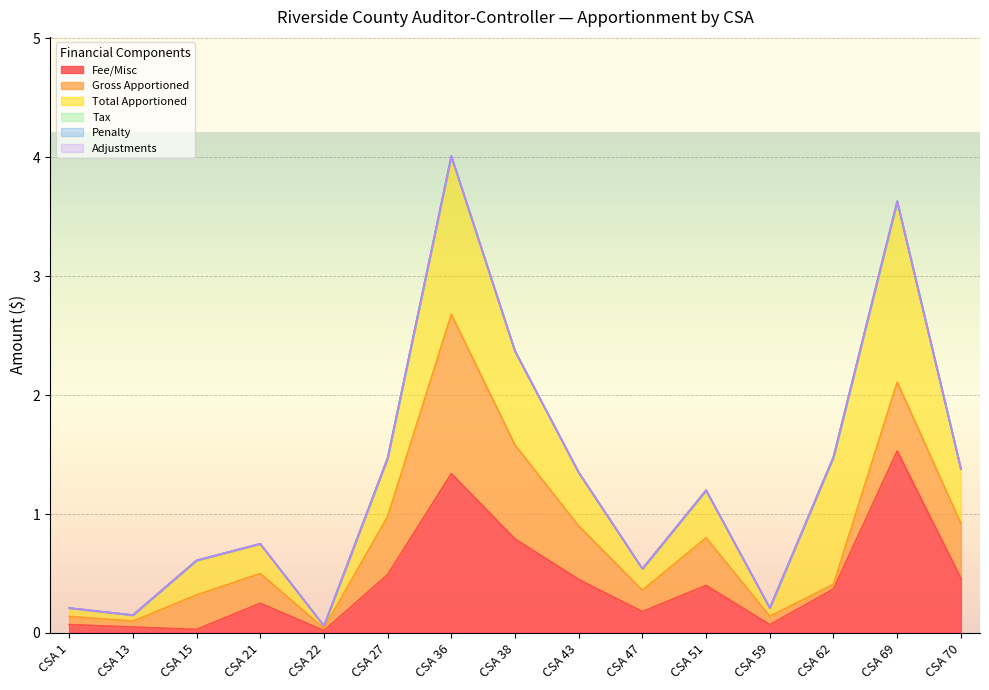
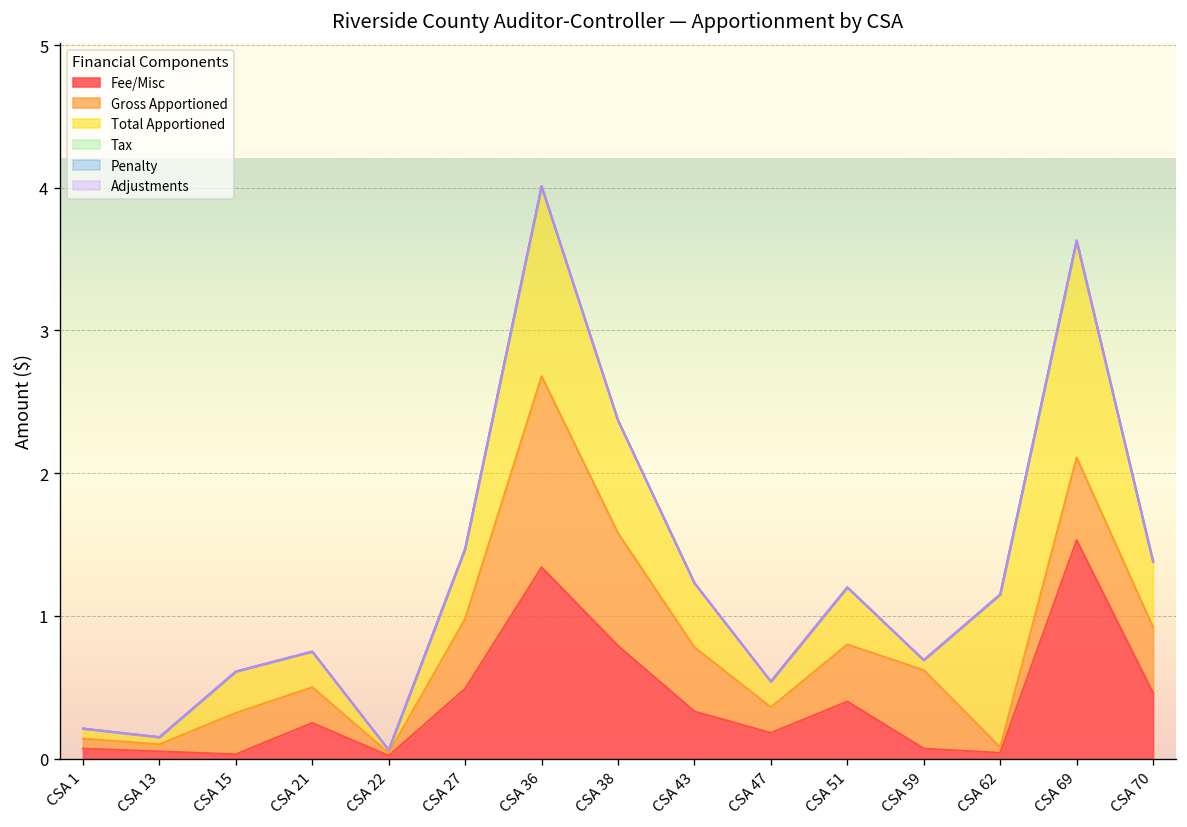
  {
    "Fee/Misc": {
      "CSA 1": 0.07,
      "CSA 13": 0.05,
      "CSA 15": 0.03,
      "CSA 21": 0.25,
      "CSA 27": 0.49,
      "CSA 36": 1.34,
      "CSA 38": 0.79,
-     "CSA 43": 0.45,
+     "CSA 43": 0.33,
      "CSA 47": 0.18,
      "CSA 51": 0.40,
      "CSA 59": 0.07,
-     "CSA 62": 0.37,
+     "CSA 62": 0.04,
      "CSA 69": 1.53,
      "CSA 70": 0.46
    },
    "Gross Apportioned": {
      "CSA 1": 0.07,
      "CSA 13": 0.05,
      "CSA 15": 0.29,
      "CSA 21": 0.25,
      "CSA 27": 0.49,
      "CSA 36": 1.34,
      "CSA 38": 0.79,
      "CSA 43": 0.45,
      "CSA 47": 0.18,
      "CSA 51": 0.40,
-     "CSA 59": 0.07,
+     "CSA 59": 0.55,
      "CSA 62": 0.04,
      "CSA 69": 0.58,
      "CSA 70": 0.46
    }
  }
